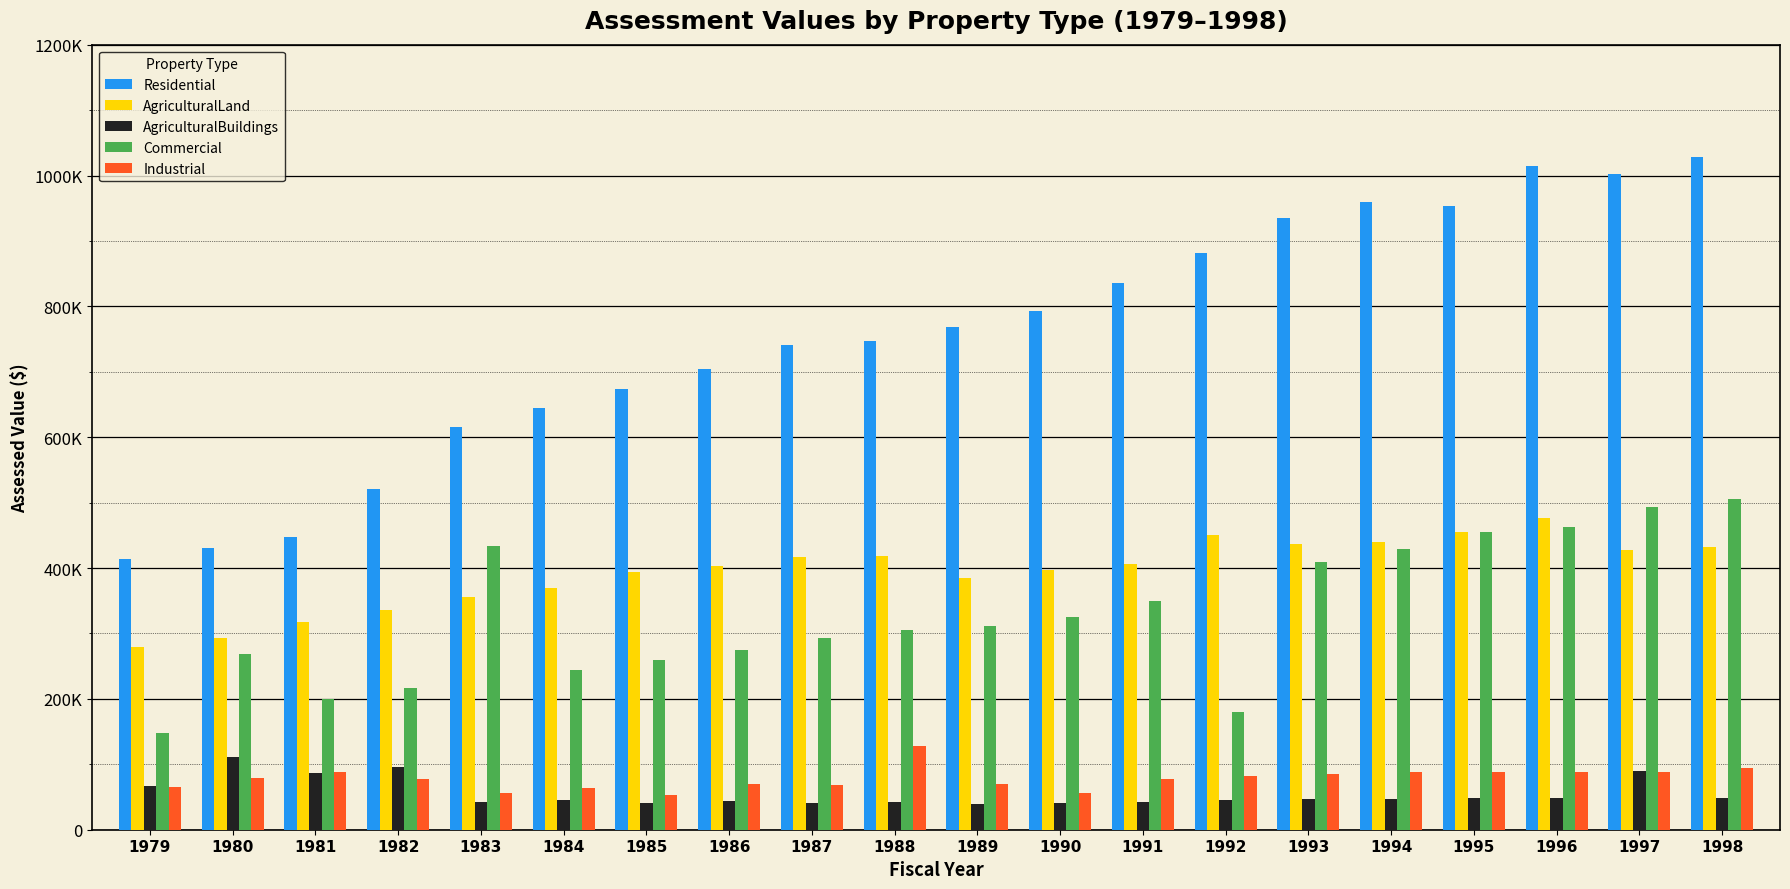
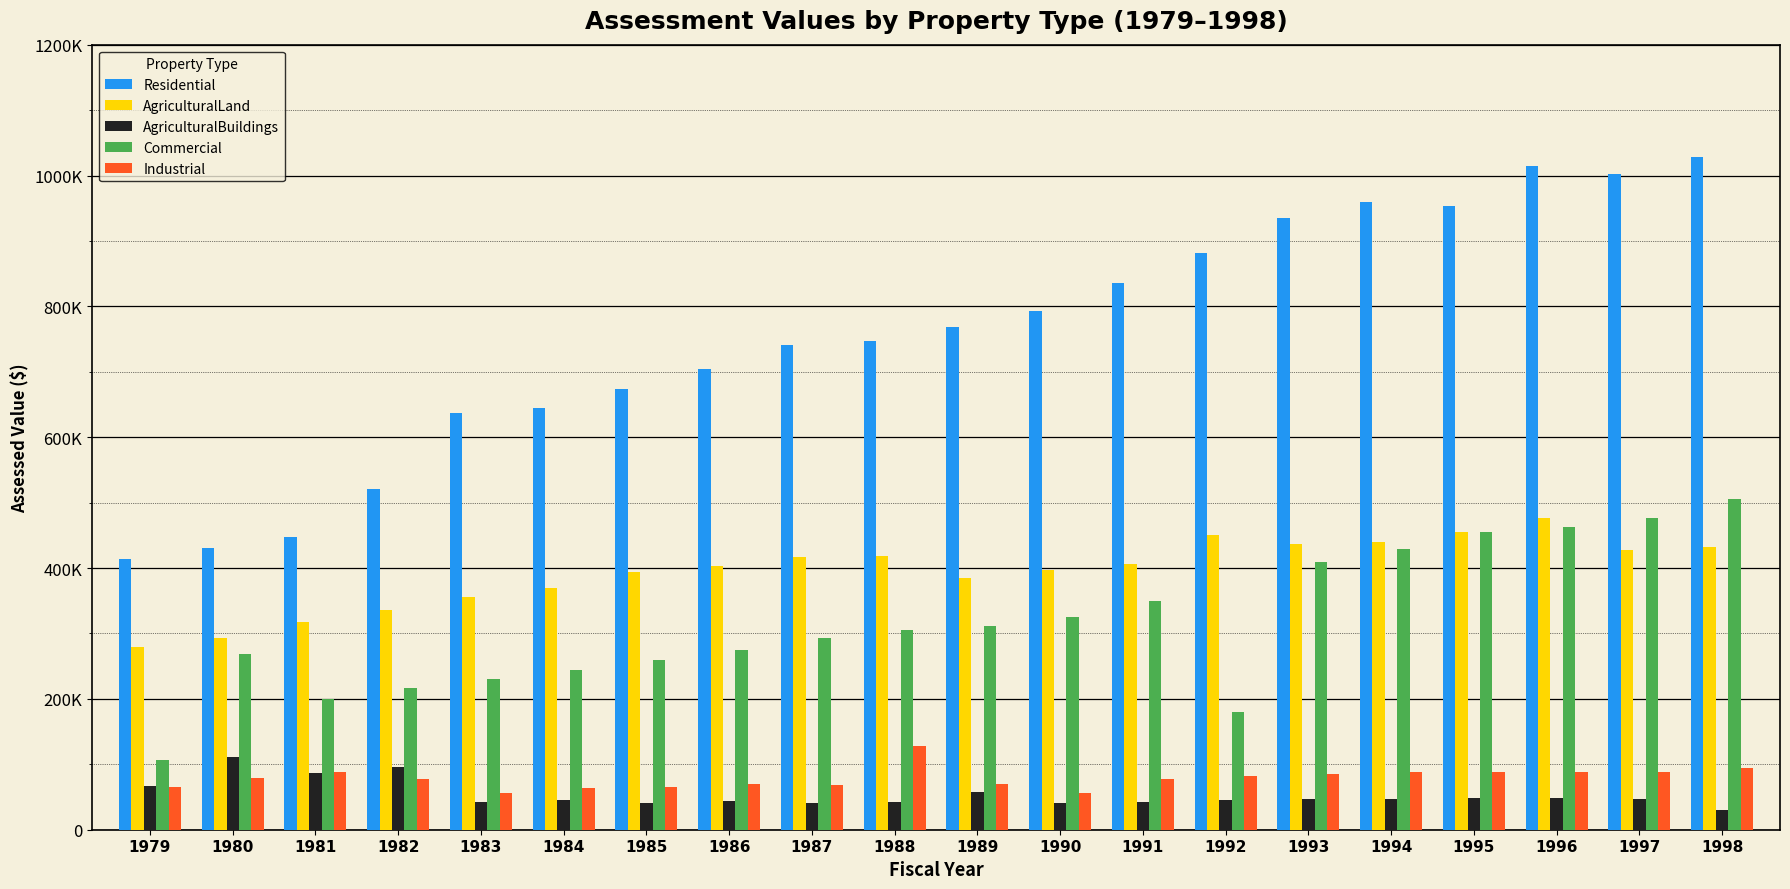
  {
    "Residential": {
      "1979": 410000,
      "1980": 430000,
      "1981": 450000,
      "1982": 520000,
-     "1983": 620000,
+     "1983": 640000,
      "1984": 640000,
      "1985": 670000,
      "1986": 700000,
      "1987": 740000,
      "1988": 750000,
      "1989": 770000,
      "1990": 790000,
      "1991": 840000,
      "1992": 880000,
      "1993": 930000,
      "1994": 960000,
      "1995": 950000,
      "1996": 1010000,
      "1997": 1000000,
      "1998": 1030000
    },
    "AgriculturalLand": {
      "1979": 280000,
      "1980": 290000,
      "1981": 320000,
      "1982": 340000,
      "1983": 360000,
      "1984": 370000,
      "1985": 390000,
      "1986": 400000,
      "1987": 420000,
      "1988": 420000,
      "1989": 380000,
      "1990": 400000,
      "1991": 410000,
      "1992": 450000,
      "1993": 440000,
      "1994": 440000,
      "1995": 460000,
      "1996": 480000,
      "1997": 430000,
      "1998": 430000
    },
    "AgriculturalBuildings": {
      "1979": 70000,
      "1980": 110000,
      "1981": 90000,
      "1982": 100000,
      "1983": 40000,
      "1984": 50000,
      "1985": 40000,
      "1986": 40000,
      "1987": 40000,
      "1988": 40000,
-     "1989": 40000,
+     "1989": 60000,
      "1990": 40000,
      "1991": 40000,
      "1992": 50000,
      "1993": 50000,
      "1994": 50000,
      "1995": 50000,
      "1996": 50000,
-     "1997": 90000,
-     "1998": 50000
+     "1997": 50000,
+     "1998": 30000
    },
    "Commercial": {
-     "1979": 150000,
+     "1979": 110000,
      "1980": 270000,
      "1981": 200000,
      "1982": 220000,
-     "1983": 430000,
+     "1983": 230000,
      "1984": 240000,
      "1985": 260000,
      "1986": 270000,
      "1987": 290000,
      "1988": 310000,
      "1989": 310000,
      "1990": 330000,
      "1991": 350000,
      "1992": 180000,
      "1993": 410000,
      "1994": 430000,
      "1995": 450000,
      "1996": 460000,
-     "1997": 490000,
+     "1997": 480000,
      "1998": 510000
    },
    "Industrial": {
      "1979": 70000,
      "1980": 80000,
      "1981": 90000,
      "1982": 80000,
      "1983": 60000,
      "1984": 60000,
-     "1985": 50000,
+     "1985": 70000,
      "1986": 70000,
      "1987": 70000,
      "1988": 130000,
      "1989": 70000,
      "1990": 60000,
      "1991": 80000,
      "1992": 80000,
      "1993": 90000,
      "1994": 90000,
      "1995": 90000,
      "1996": 90000,
      "1997": 90000,
      "1998": 90000
    }
  }
